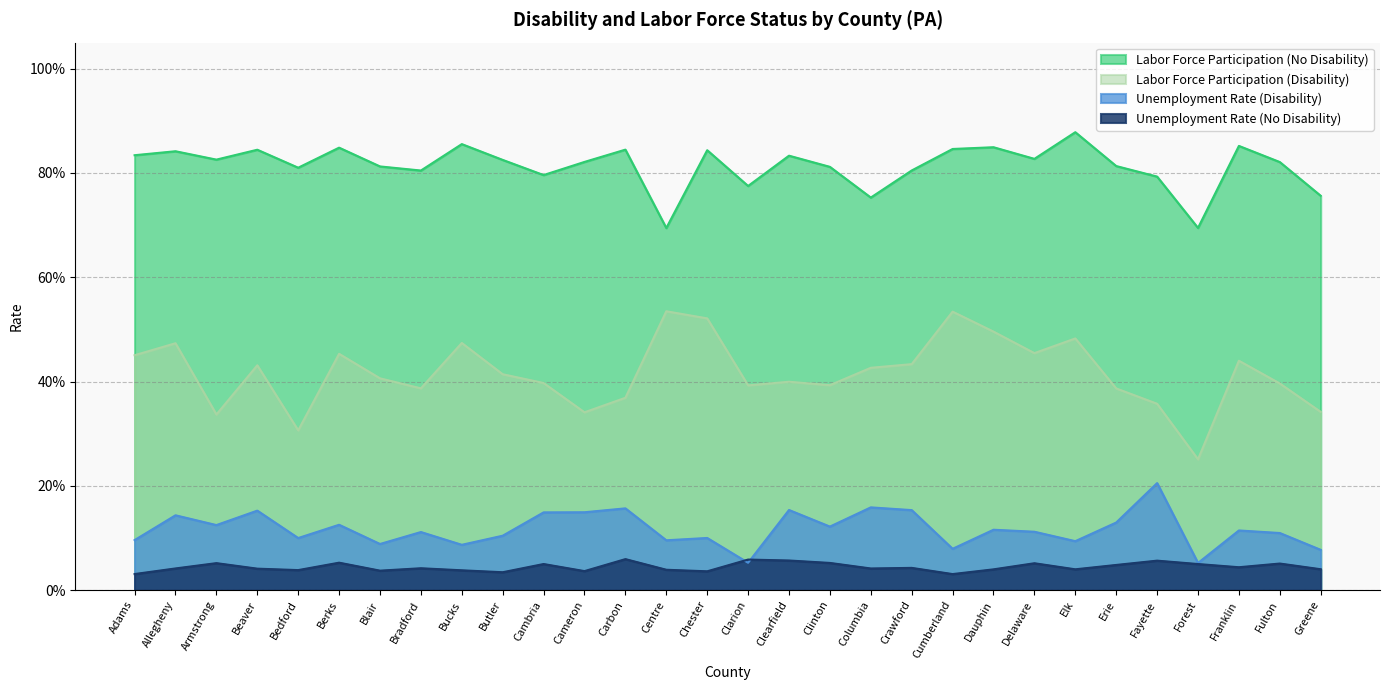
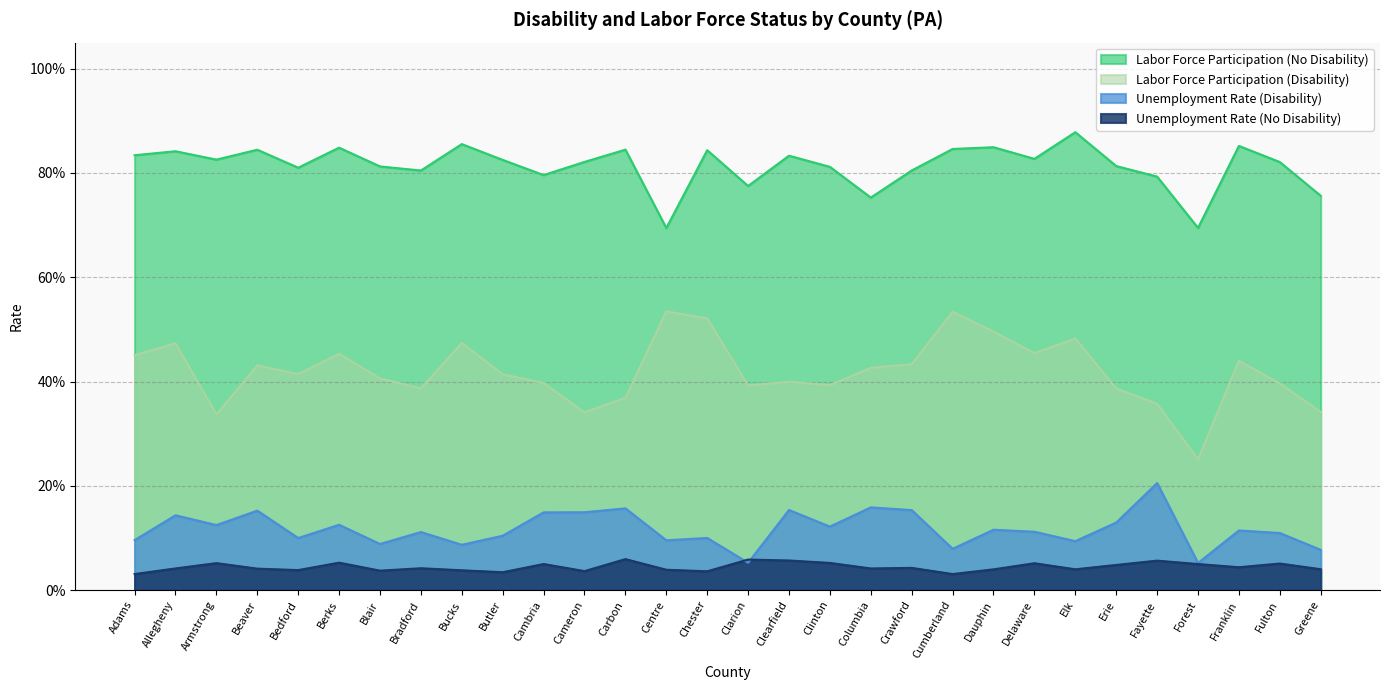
  {
    "Labor Force Participation (No Disability)": {
      "Adams": "83%",
      "Allegheny": "84%",
      "Armstrong": "83%",
      "Beaver": "84%",
      "Bedford": "81%",
      "Berks": "85%",
      "Blair": "81%",
      "Bradford": "80%",
      "Bucks": "86%",
      "Butler": "83%",
      "Cambria": "80%",
      "Cameron": "82%",
      "Carbon": "84%",
      "Centre": "69%",
      "Chester": "84%",
      "Clarion": "78%",
      "Clearfield": "83%",
      "Clinton": "81%",
      "Columbia": "75%",
      "Crawford": "80%",
      "Cumberland": "85%",
      "Dauphin": "85%",
      "Delaware": "83%",
      "Elk": "88%",
      "Erie": "81%",
      "Fayette": "79%",
      "Forest": "69%",
      "Franklin": "85%",
      "Fulton": "82%",
      "Greene": "76%"
    },
    "Labor Force Participation (Disability)": {
      "Adams": "45%",
      "Allegheny": "47%",
      "Armstrong": "34%",
      "Beaver": "43%",
-     "Bedford": "31%",
+     "Bedford": "41%",
      "Berks": "45%",
      "Blair": "41%",
      "Bradford": "39%",
      "Bucks": "47%",
      "Butler": "41%",
      "Cambria": "40%",
      "Cameron": "34%",
      "Carbon": "37%",
      "Centre": "53%",
      "Chester": "52%",
      "Clarion": "39%",
      "Clearfield": "40%",
      "Clinton": "39%",
      "Columbia": "43%",
      "Crawford": "43%",
      "Cumberland": "53%",
      "Dauphin": "50%",
      "Delaware": "45%",
      "Elk": "48%",
      "Erie": "39%",
      "Fayette": "36%",
      "Forest": "25%",
      "Franklin": "44%",
      "Fulton": "40%",
      "Greene": "34%"
    },
    "Unemployment Rate (Disability)": {
      "Adams": "10%",
      "Allegheny": "14%",
      "Armstrong": "12%",
      "Beaver": "15%",
      "Bedford": "10%",
      "Berks": "13%",
      "Blair": "9%",
      "Bradford": "11%",
      "Bucks": "9%",
      "Butler": "10%",
      "Cambria": "15%",
      "Cameron": "15%",
      "Carbon": "16%",
      "Centre": "10%",
      "Chester": "10%",
      "Clarion": "5%",
      "Clearfield": "15%",
      "Clinton": "12%",
      "Columbia": "16%",
      "Crawford": "15%",
      "Cumberland": "8%",
      "Dauphin": "12%",
      "Delaware": "11%",
      "Elk": "9%",
      "Erie": "13%",
      "Fayette": "21%",
      "Franklin": "11%",
      "Fulton": "11%",
      "Greene": "8%"
    },
    "Unemployment Rate (No Disability)": {
      "Adams": "3%",
      "Allegheny": "4%",
      "Armstrong": "5%",
      "Beaver": "4%",
      "Bedford": "4%",
      "Berks": "5%",
      "Blair": "4%",
      "Bradford": "4%",
      "Bucks": "4%",
      "Butler": "3%",
      "Cambria": "5%",
      "Cameron": "4%",
      "Carbon": "6%",
      "Centre": "4%",
      "Chester": "4%",
      "Clarion": "6%",
      "Clearfield": "6%",
      "Clinton": "5%",
      "Columbia": "4%",
      "Crawford": "4%",
      "Cumberland": "3%",
      "Dauphin": "4%",
      "Delaware": "5%",
      "Elk": "4%",
      "Erie": "5%",
      "Fayette": "6%",
      "Franklin": "4%",
      "Fulton": "5%",
      "Greene": "4%"
    }
  }
